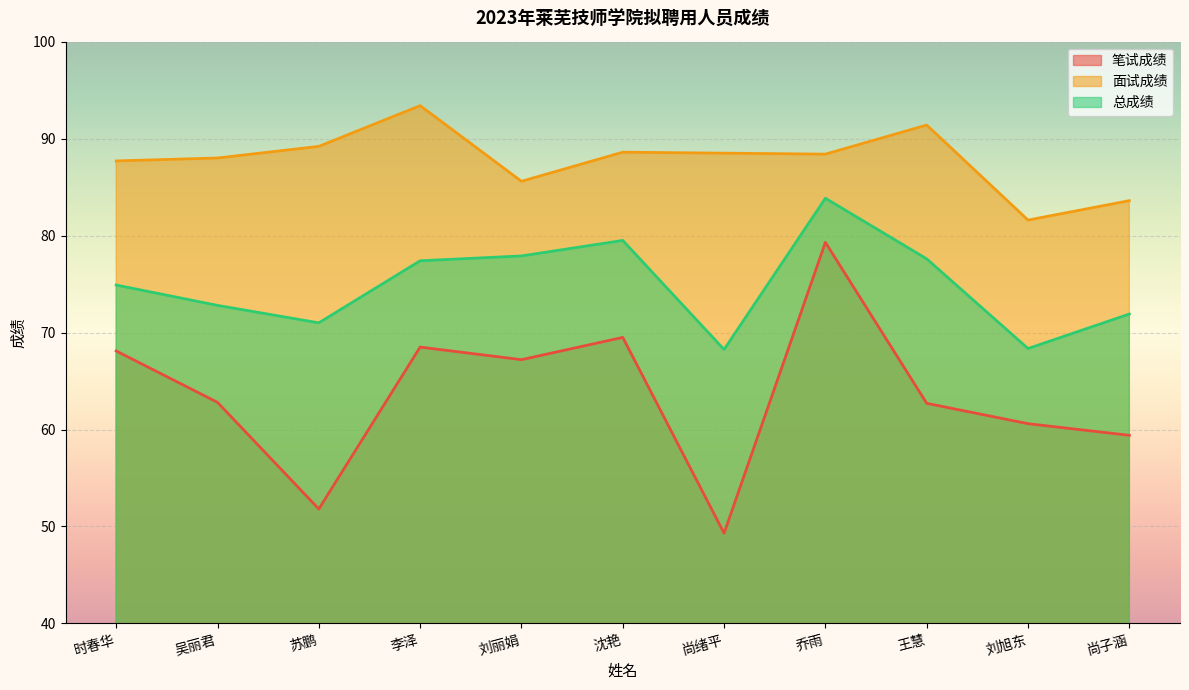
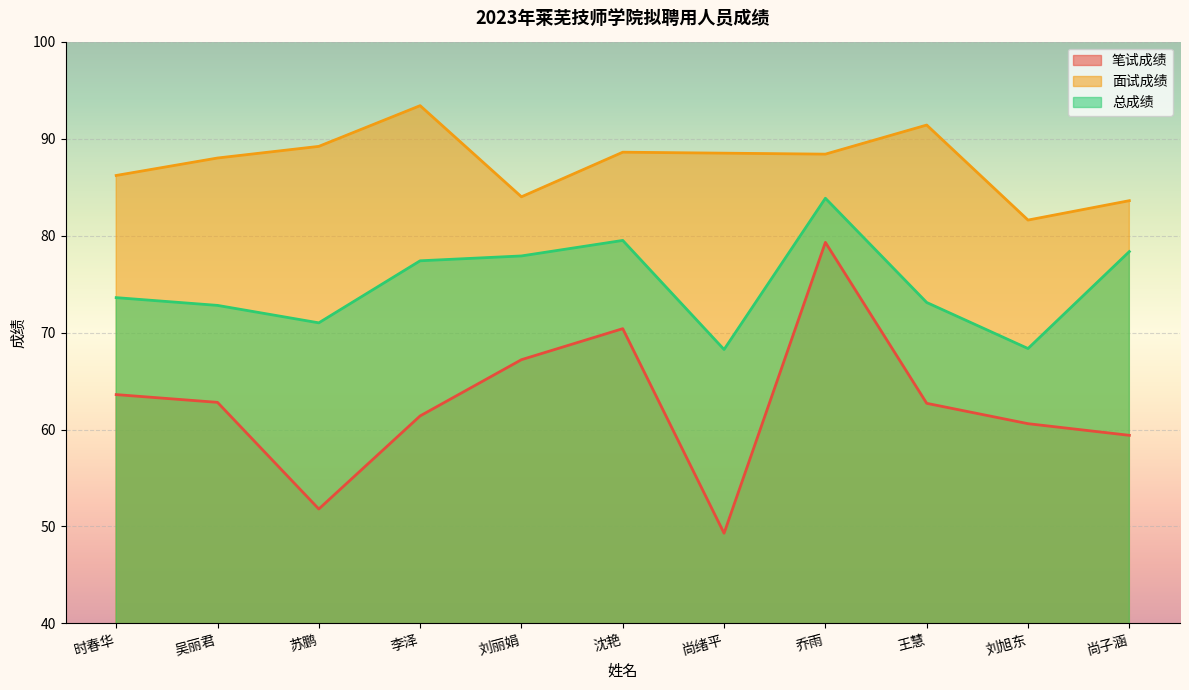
  {
    "笔试成绩": {
-     "时春华": 68,
+     "时春华": 64,
      "吴丽君": 63,
      "苏鹏": 52,
-     "李泽": 69,
+     "李泽": 61,
      "刘丽娟": 67,
-     "沈艳": 69.5,
+     "沈艳": 70.4,
      "尚绪平": 49,
      "乔雨": 79,
      "王慧": 63,
      "刘旭东": 61,
      "尚子涵": 59
    },
    "面试成绩": {
-     "时春华": 88,
+     "时春华": 86,
      "吴丽君": 88,
      "苏鹏": 89,
      "李泽": 93,
-     "刘丽娟": 86,
+     "刘丽娟": 84,
      "沈艳": 89,
      "尚绪平": 89,
      "乔雨": 88,
      "王慧": 91,
      "刘旭东": 82,
      "尚子涵": 84
    },
    "总成绩": {
-     "时春华": 75,
+     "时春华": 74,
      "吴丽君": 73,
      "苏鹏": 71,
      "李泽": 77,
      "刘丽娟": 78,
      "沈艳": 80,
      "尚绪平": 68,
      "乔雨": 84,
-     "王慧": 78,
+     "王慧": 73,
      "刘旭东": 68,
-     "尚子涵": 72
+     "尚子涵": 78
    }
  }
